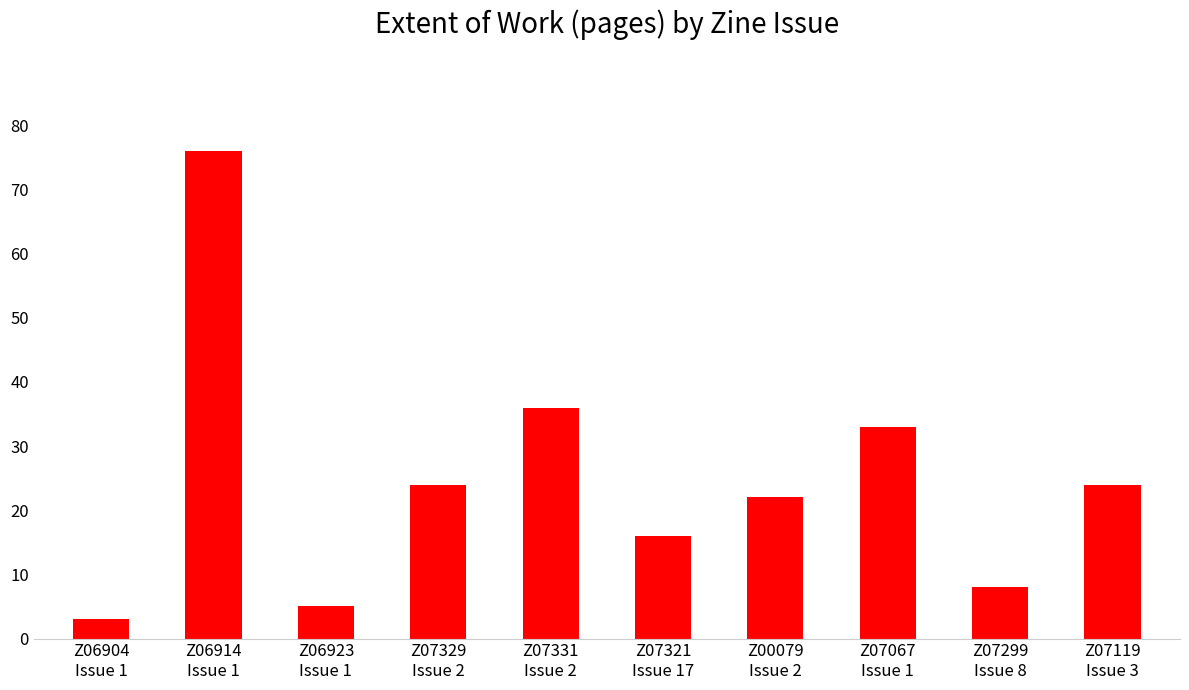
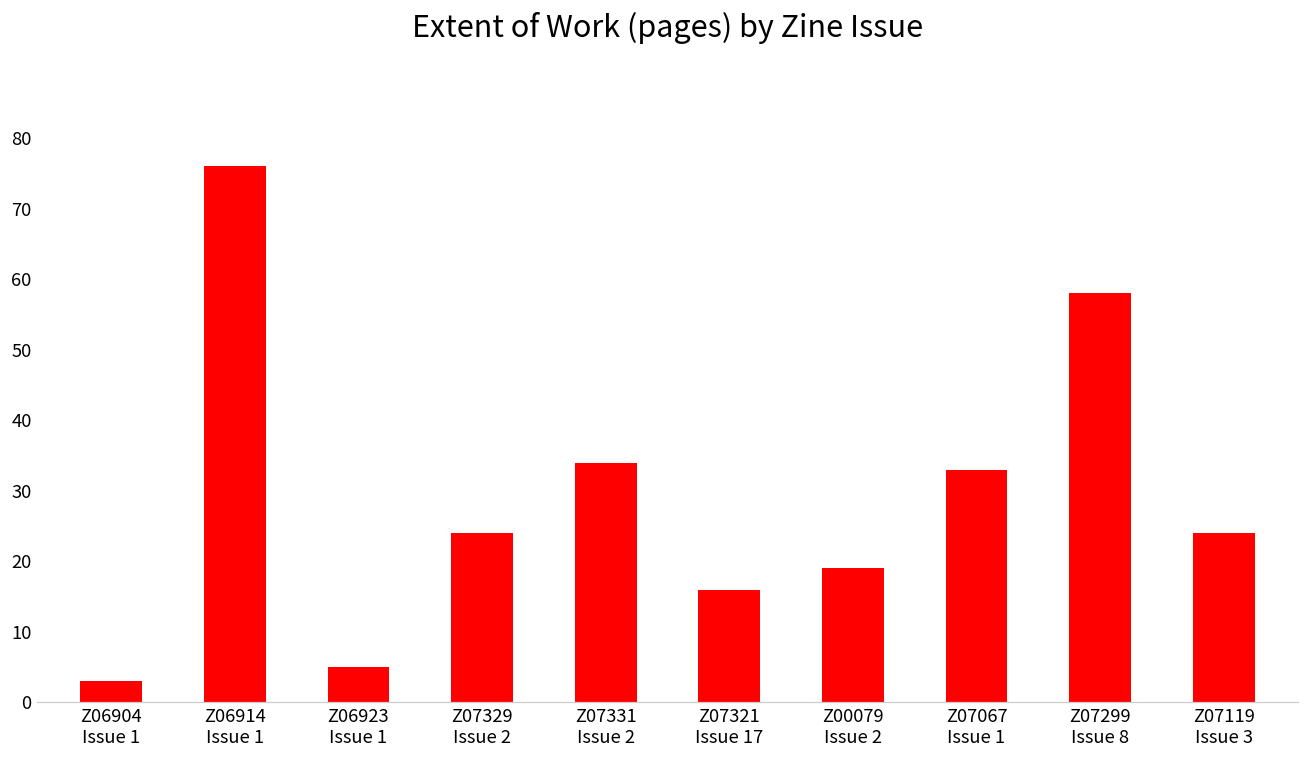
  {
    "Z06904 Issue 1": 3,
    "Z06914 Issue 1": 76,
    "Z06923 Issue 1": 5,
    "Z07329 Issue 2": 24,
-   "Z07331 Issue 2": 36,
+   "Z07331 Issue 2": 34,
    "Z07321 Issue 17": 16,
-   "Z00079 Issue 2": 22,
+   "Z00079 Issue 2": 19,
    "Z07067 Issue 1": 33,
-   "Z07299 Issue 8": 8,
+   "Z07299 Issue 8": 58,
    "Z07119 Issue 3": 24
  }
